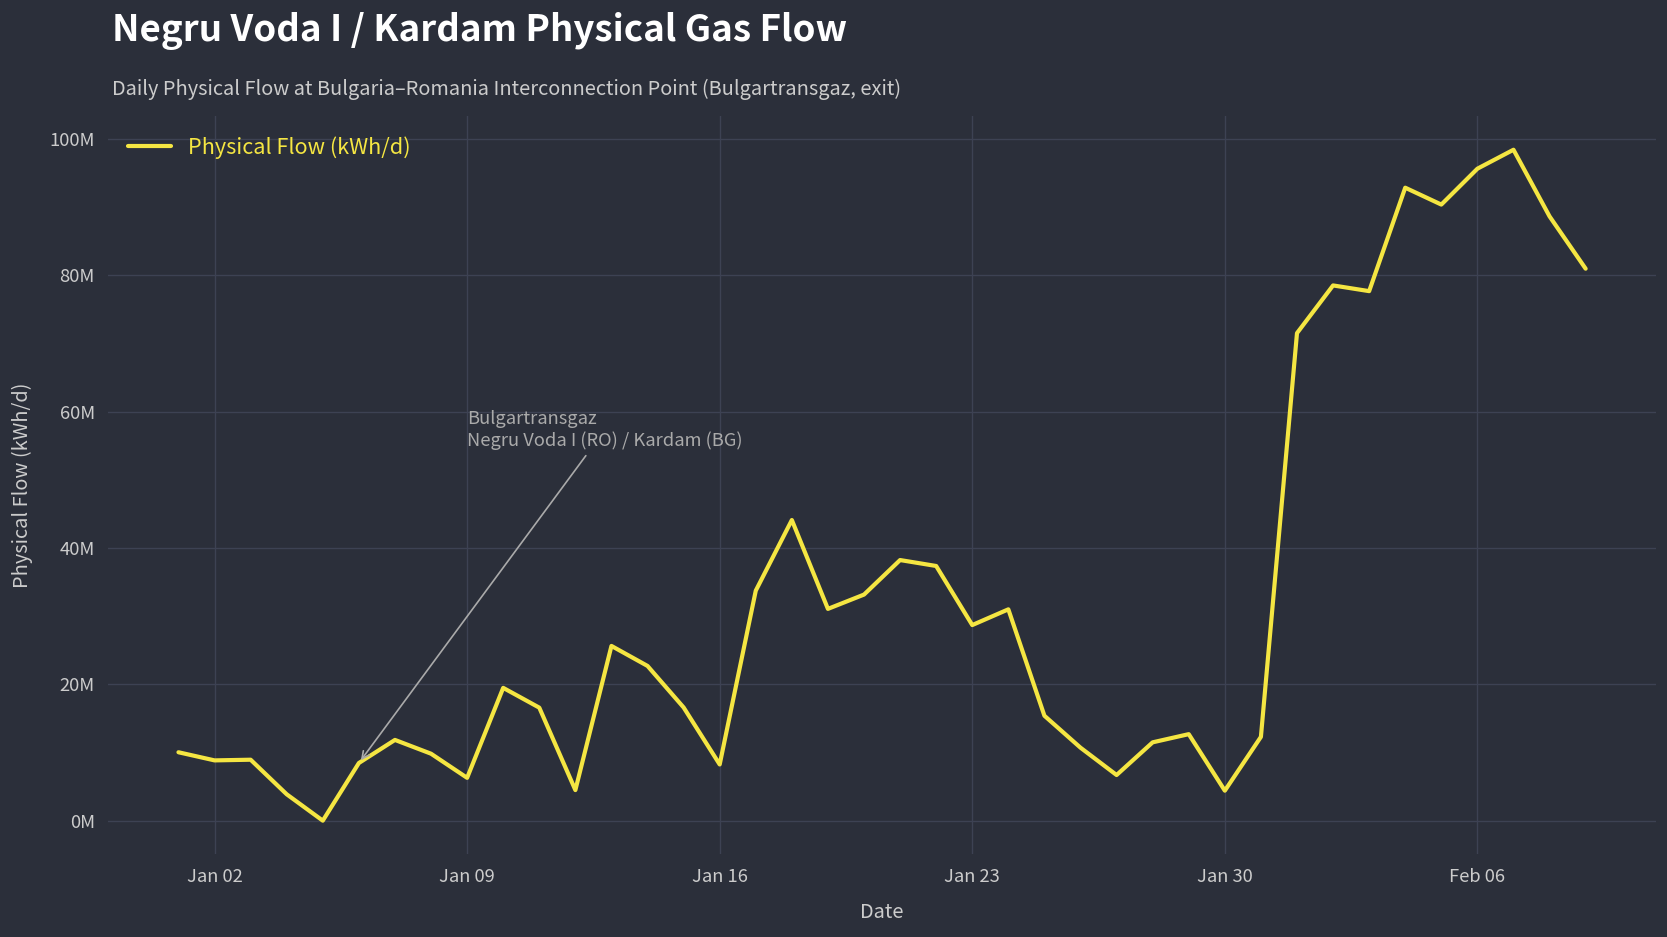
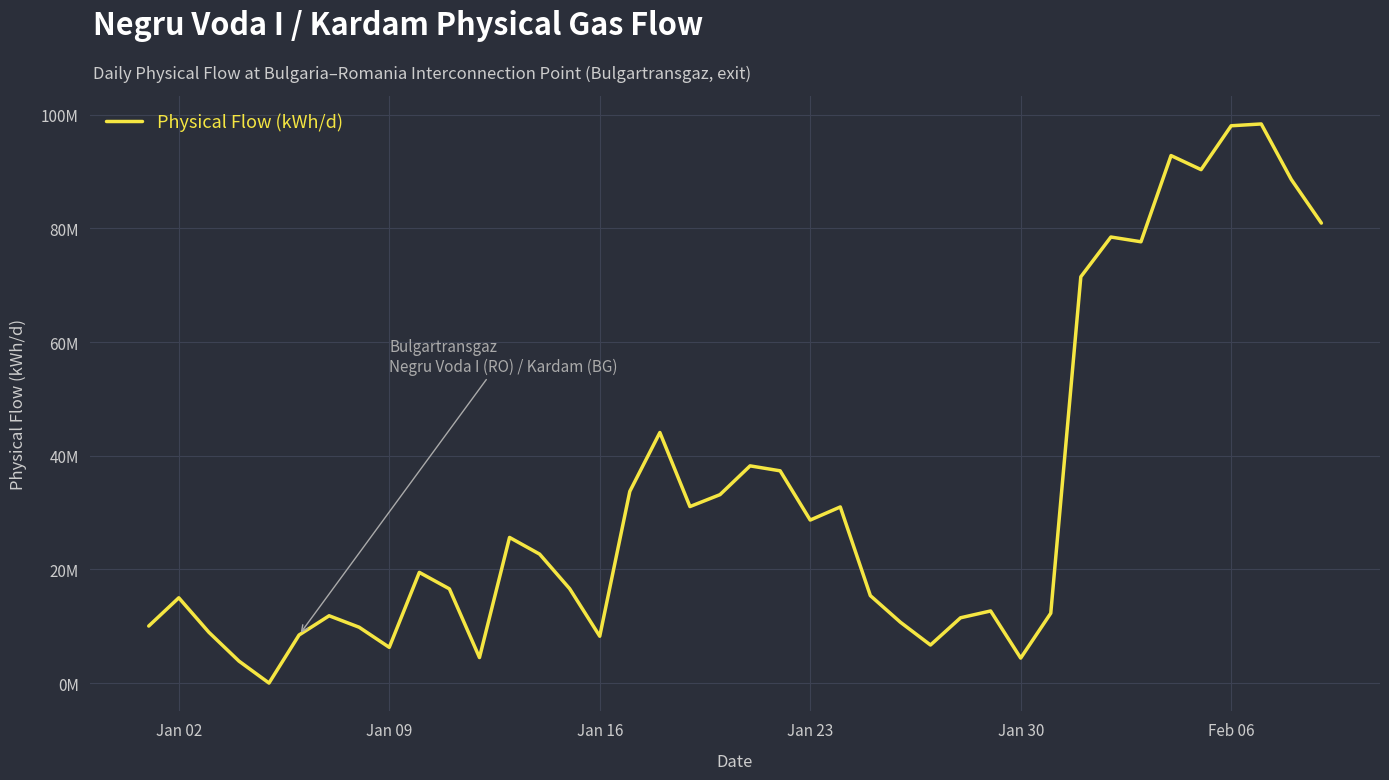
  {
-   "Jan 02": 9000000,
+   "Jan 02": 15000000,
    "Jan 09": 6000000,
    "Jan 16": 8000000,
    "Jan 23": 29000000,
    "Jan 30": 4000000,
-   "Feb 06": 96000000
+   "Feb 06": 98000000
  }
